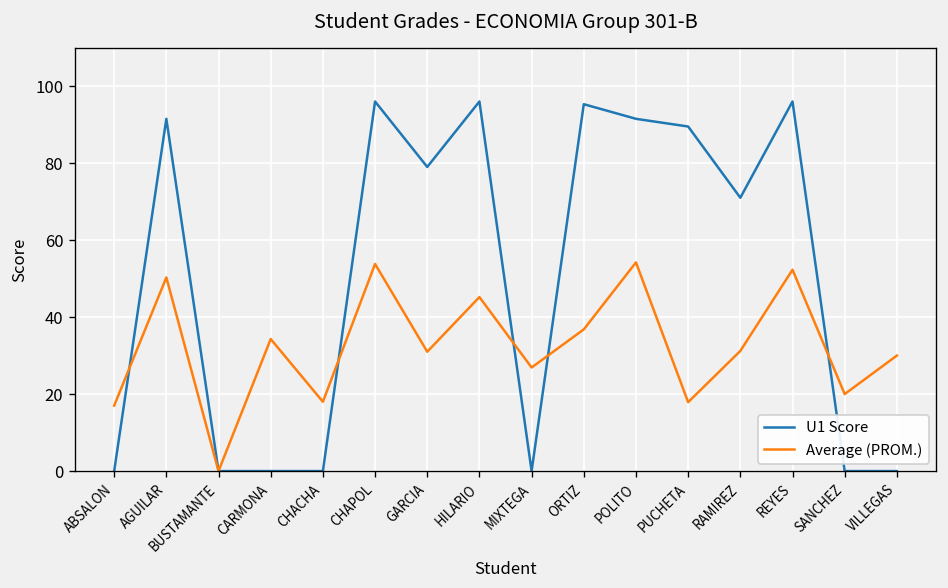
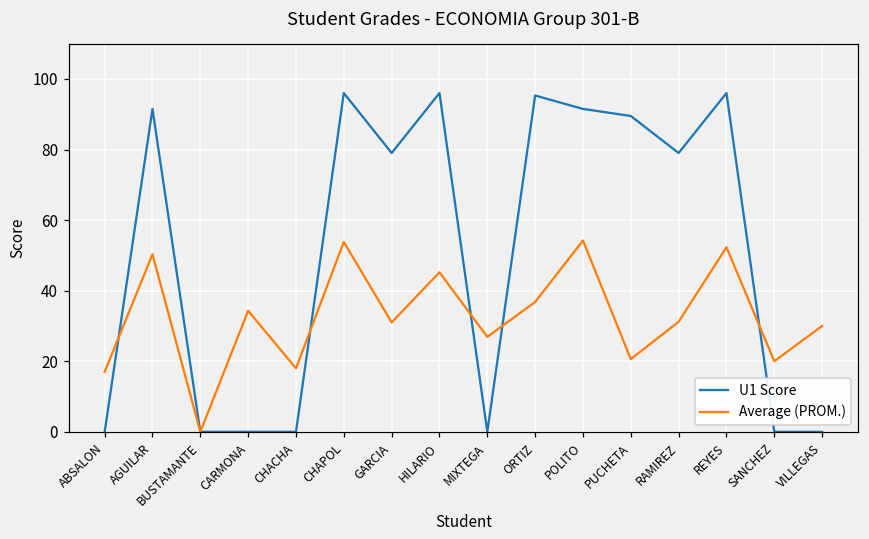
  {
    "U1 Score": {
      "ABSALON": 0,
      "AGUILAR": 92,
      "CARMONA": 0,
      "CHACHA": 0,
      "CHAPOL": 96,
      "GARCIA": 79,
      "HILARIO": 96,
      "MIXTEGA": 0,
      "ORTIZ": 95,
      "POLITO": 92,
      "PUCHETA": 90,
-     "RAMIREZ": 71,
+     "RAMIREZ": 79,
      "REYES": 96,
      "SANCHEZ": 0,
      "VILLEGAS": 0
    },
    "Average (PROM.)": {
      "ABSALON": 17,
      "AGUILAR": 50,
      "CARMONA": 34,
      "CHACHA": 18,
      "CHAPOL": 54,
      "GARCIA": 31,
      "HILARIO": 45,
      "MIXTEGA": 27,
      "ORTIZ": 37,
      "POLITO": 54,
-     "PUCHETA": 18,
+     "PUCHETA": 21,
      "RAMIREZ": 31,
      "REYES": 52,
      "SANCHEZ": 20,
      "VILLEGAS": 30
    }
  }
